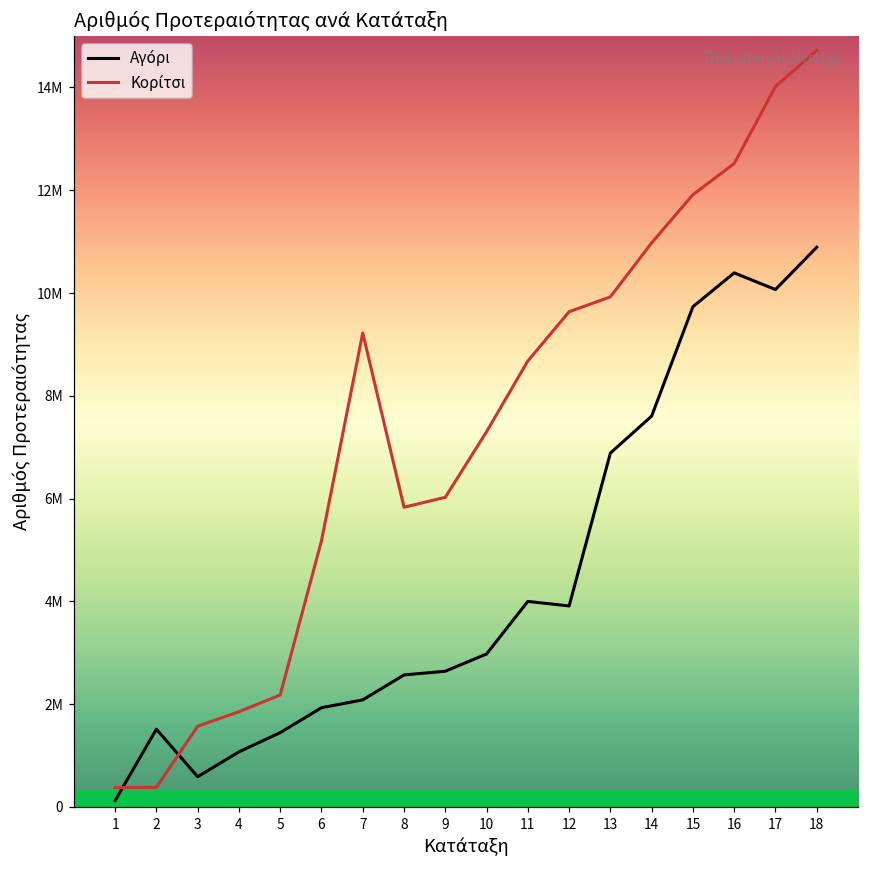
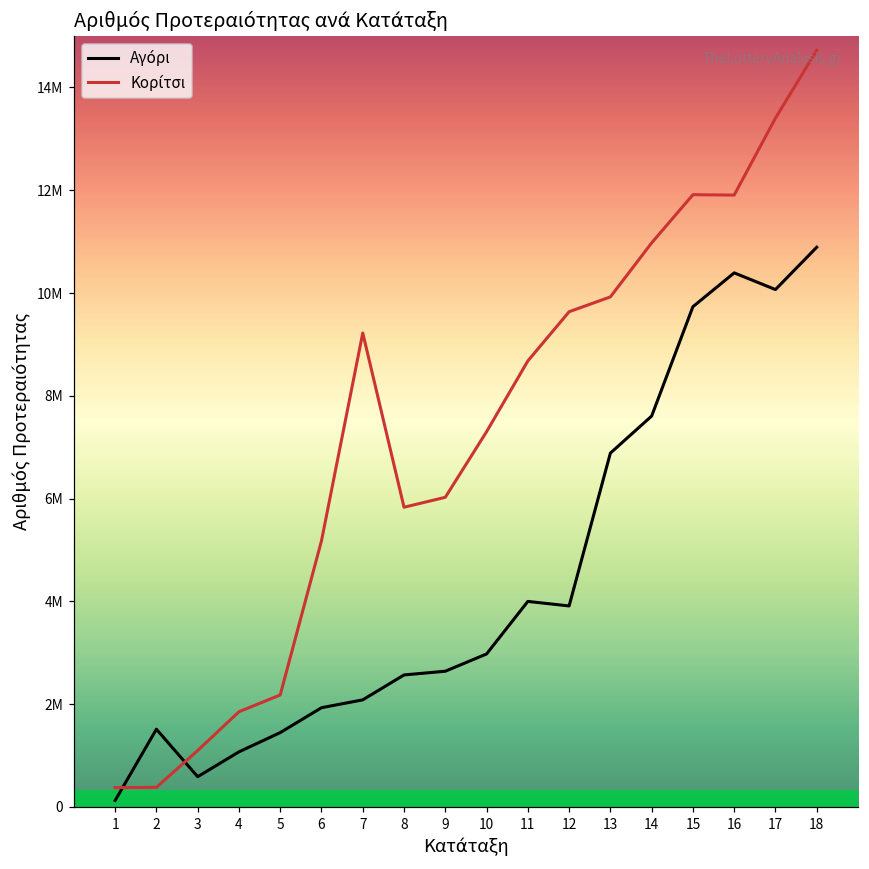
  {
    "Αγόρι": {
      "2": 1500000,
      "3": 600000,
      "4": 1100000,
      "5": 1400000,
      "6": 1900000,
      "7": 2100000,
      "8": 2600000,
      "9": 2600000,
      "10": 3000000,
      "11": 4000000,
      "12": 3900000,
      "13": 6900000,
      "14": 7600000,
      "15": 9700000,
      "16": 10400000,
      "17": 10100000,
      "18": 10900000
    },
    "Κορίτσι": {
      "1": 400000,
      "2": 400000,
-     "3": 1600000,
+     "3": 1100000,
      "4": 1900000,
      "5": 2200000,
      "6": 5200000,
      "7": 9200000,
      "8": 5800000,
      "9": 6000000,
      "10": 7300000,
      "11": 8700000,
      "12": 9600000,
      "13": 9900000,
      "14": 11000000,
      "15": 11900000,
-     "16": 12500000,
-     "17": 14000000,
+     "16": 11900000,
+     "17": 13400000,
      "18": 14700000
    }
  }
